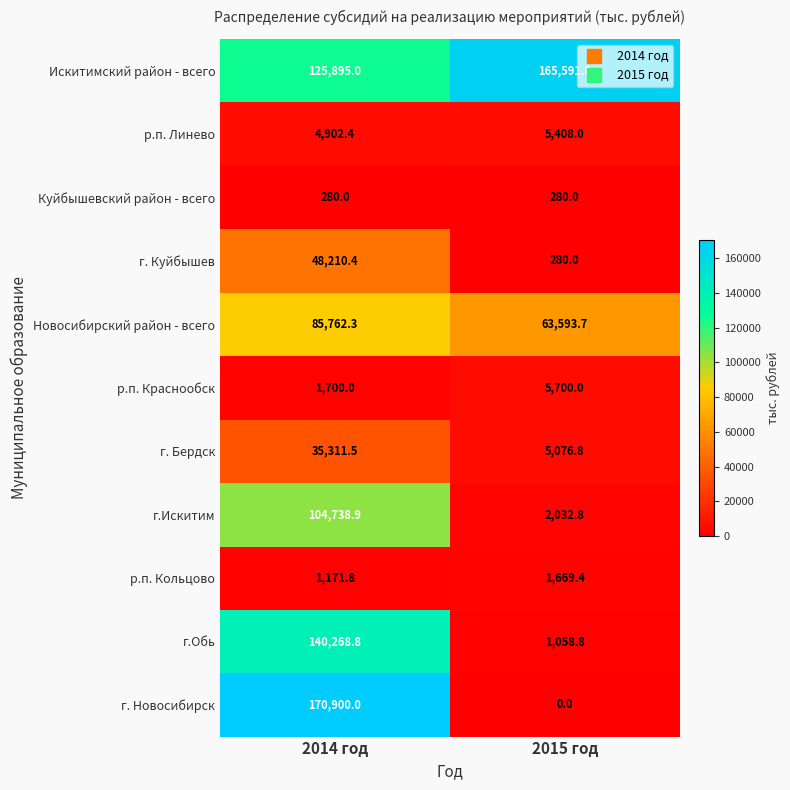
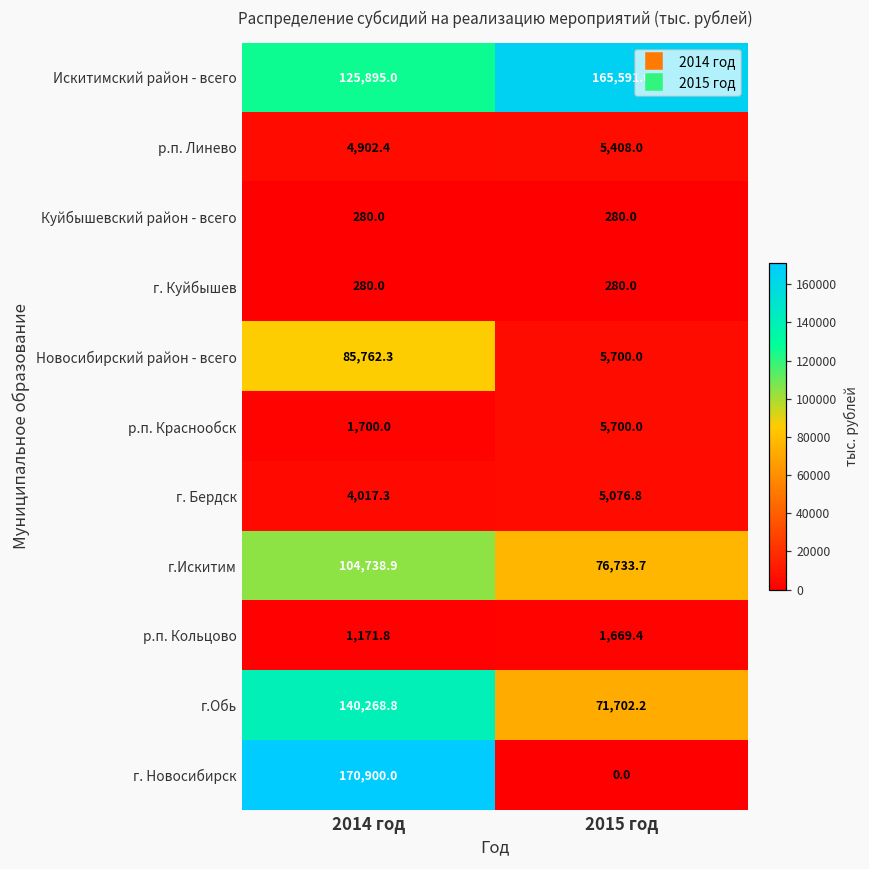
  {
    "Искитимский район - всего": {
      "2014 год": "125,895.0"
    },
    "р.п. Линево": {
      "2014 год": "4,902.4",
      "2015 год": "5,408.0"
    },
    "Куйбышевский район - всего": {
      "2014 год": "280.0",
      "2015 год": "280.0"
    },
    "г. Куйбышев": {
-     "2014 год": "48,210.4",
+     "2014 год": "280.0",
      "2015 год": "280.0"
    },
    "Новосибирский район - всего": {
      "2014 год": "85,762.3",
-     "2015 год": "63,593.7"
+     "2015 год": "5,700.0"
    },
    "р.п. Краснообск": {
      "2014 год": "1,700.0",
      "2015 год": "5,700.0"
    },
    "г. Бердск": {
-     "2014 год": "35,311.5",
+     "2014 год": "4,017.3",
      "2015 год": "5,076.8"
    },
    "г.Искитим": {
      "2014 год": "104,738.9",
-     "2015 год": "2,032.8"
+     "2015 год": "76,733.7"
    },
    "р.п. Кольцово": {
      "2014 год": "1,171.8",
      "2015 год": "1,669.4"
    },
    "г.Обь": {
      "2014 год": "140,268.8",
-     "2015 год": "1,058.8"
+     "2015 год": "71,702.2"
    },
    "г. Новосибирск": {
      "2014 год": "170,900.0",
      "2015 год": "0.0"
    }
  }
